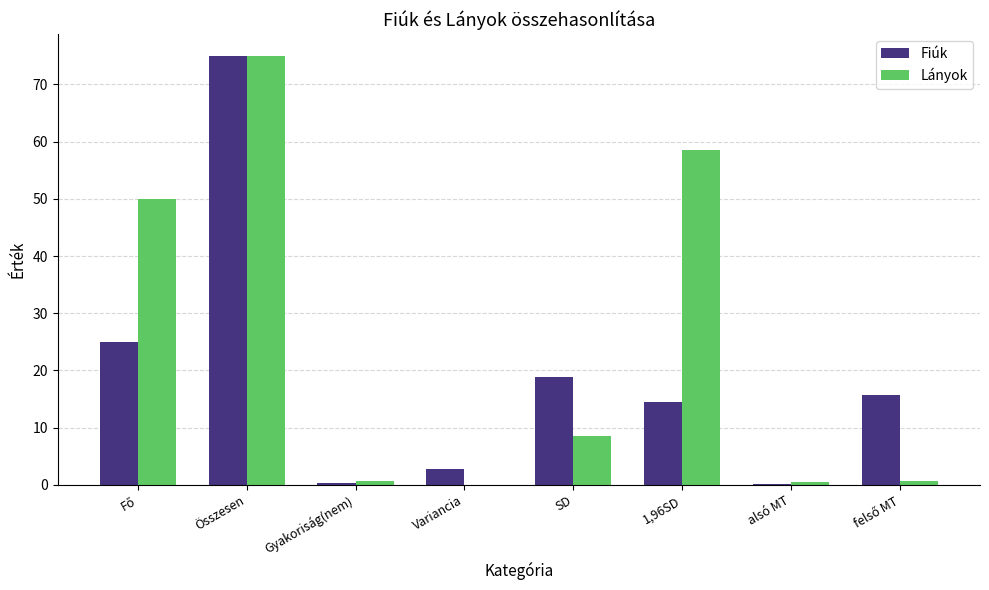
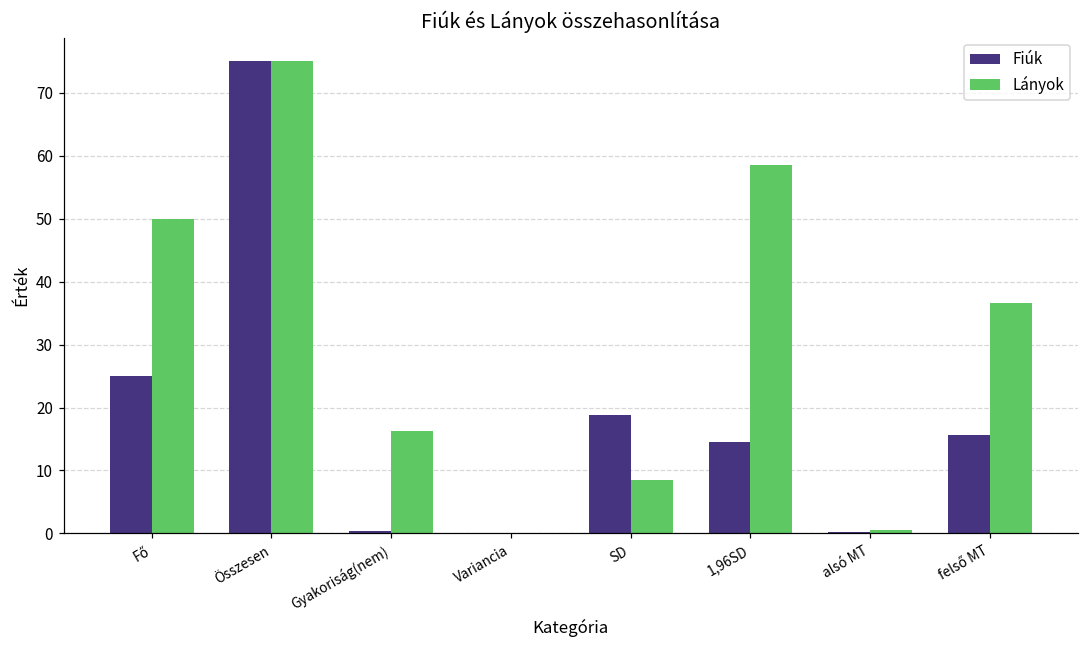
  {
    "Fiúk": {
      "Fő": 25,
      "Összesen": 75,
-     "Variancia": 3,
+     "Variancia": 0,
      "SD": 19,
      "1,96SD": 14,
      "felső MT": 16
    },
    "Lányok": {
      "Fő": 50,
      "Összesen": 75,
-     "Gyakoriság(nem)": 1,
+     "Gyakoriság(nem)": 16,
      "SD": 8,
      "1,96SD": 58,
      "alsó MT": 1,
-     "felső MT": 1
+     "felső MT": 37
    }
  }
